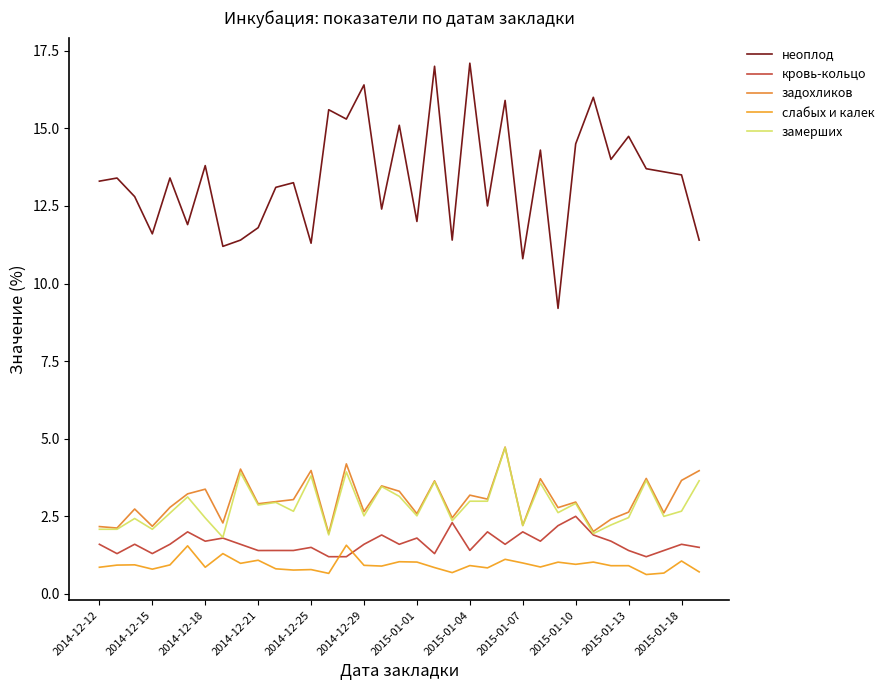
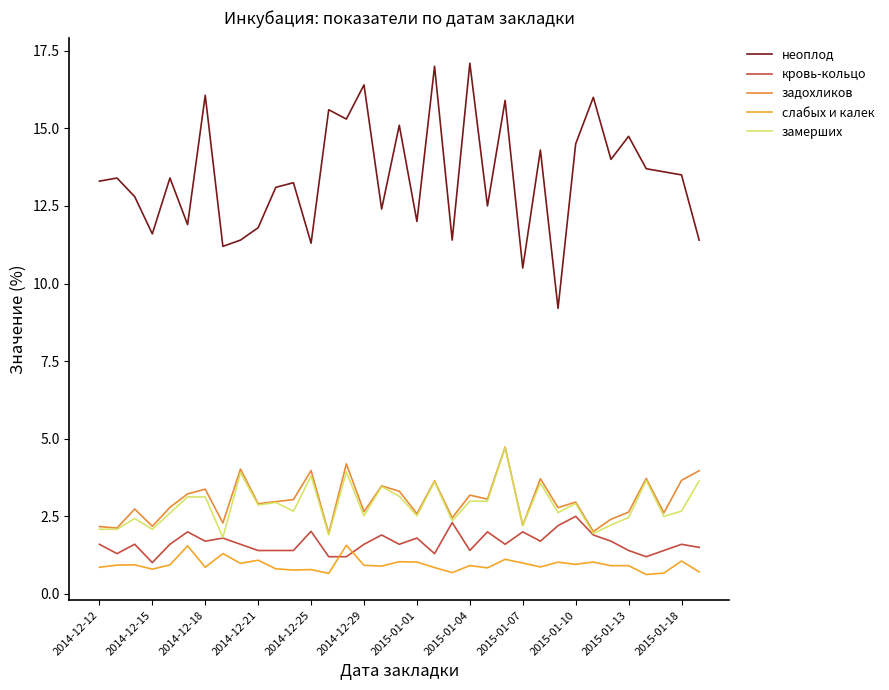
  {
    "неоплод": {
      "2014-12-12": 13.3,
      "2014-12-15": 11.6,
-     "2014-12-18": 13.8,
+     "2014-12-18": 16.1,
      "2014-12-21": 11.8,
      "2014-12-25": 11.3,
      "2014-12-29": 16.4,
      "2015-01-01": 12.0,
      "2015-01-04": 17.1,
-     "2015-01-07": 10.8,
+     "2015-01-07": 10.5,
      "2015-01-10": 14.5,
      "2015-01-13": 14.7,
      "2015-01-18": 13.5
    },
    "кровь-кольцо": {
      "2014-12-12": 1.6,
-     "2014-12-15": 1.3,
+     "2014-12-15": 1.0,
      "2014-12-18": 1.7,
      "2014-12-21": 1.4,
-     "2014-12-25": 1.5,
+     "2014-12-25": 2.0,
      "2014-12-29": 1.6,
      "2015-01-01": 1.8,
      "2015-01-04": 1.4,
      "2015-01-07": 2.0,
      "2015-01-10": 2.5,
      "2015-01-13": 1.4,
      "2015-01-18": 1.6
    },
    "замерших": {
      "2014-12-12": 2.1,
      "2014-12-15": 2.1,
-     "2014-12-18": 2.4,
+     "2014-12-18": 3.1,
      "2014-12-25": 3.8,
      "2014-12-29": 2.5,
      "2015-01-04": 3.0,
      "2015-01-13": 2.5,
      "2015-01-18": 2.7
    }
  }
